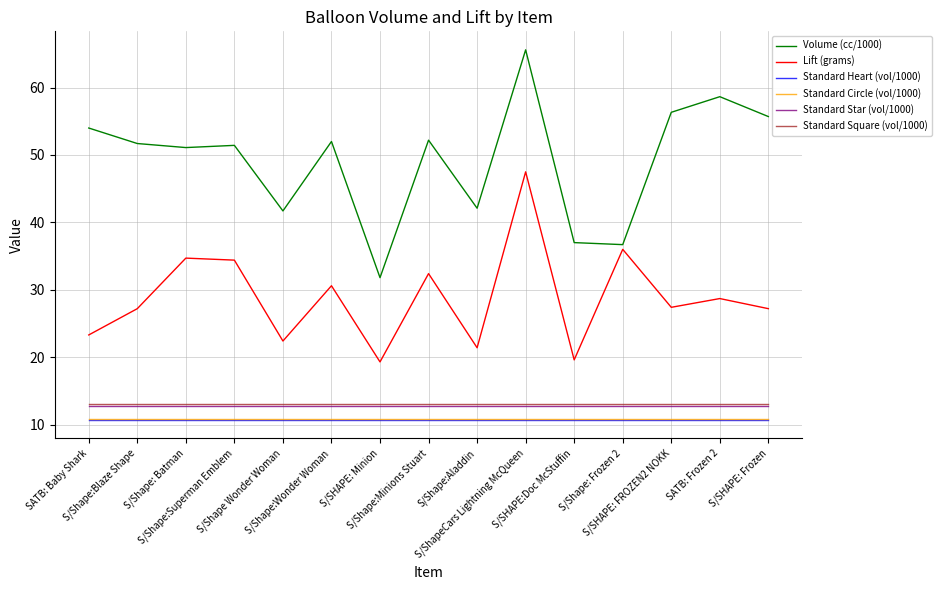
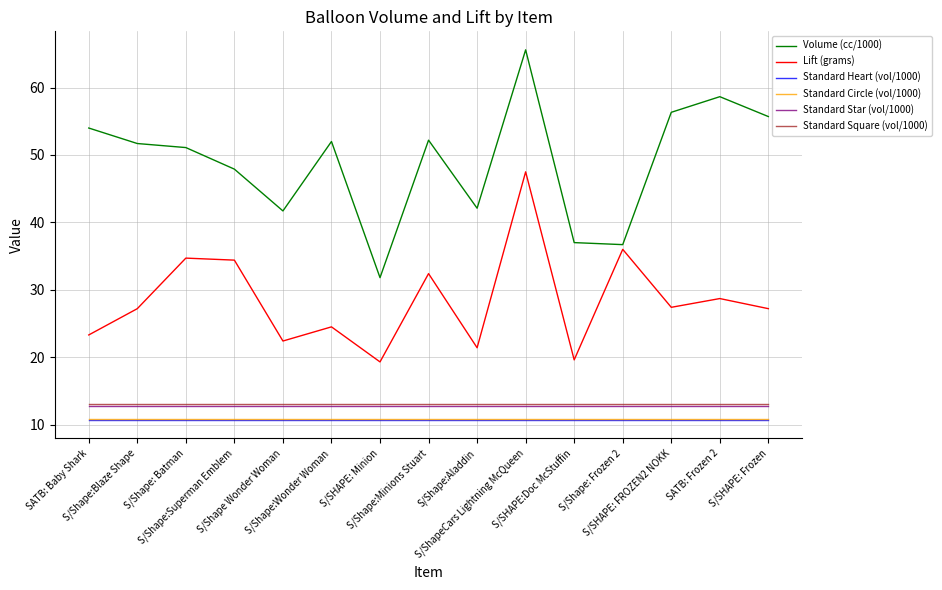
  {
    "Volume (cc/1000)": {
      "SATB: Baby Shark": 54,
      "S/Shape:Blaze Shape": 52,
      "S/Shape: Batman": 51,
-     "S/Shape:Superman Emblem": 51,
+     "S/Shape:Superman Emblem": 48,
      "S/Shape Wonder Woman": 42,
      "S/Shape:Wonder Woman": 52,
      "S/SHAPE: Minion": 32,
      "S/Shape:Minions Stuart": 52,
      "S/Shape:Aladdin": 42,
      "S/ShapeCars Lightning McQueen": 66,
      "S/SHAPE:Doc McStuffin": 37,
      "S/Shape: Frozen 2": 37,
      "S/SHAPE: FROZEN2 NOKK": 56,
      "SATB: Frozen 2": 59,
      "S/SHAPE: Frozen": 56
    },
    "Lift (grams)": {
      "SATB: Baby Shark": 23,
      "S/Shape:Blaze Shape": 27,
      "S/Shape: Batman": 35,
      "S/Shape:Superman Emblem": 34,
      "S/Shape Wonder Woman": 22,
-     "S/Shape:Wonder Woman": 31,
+     "S/Shape:Wonder Woman": 25,
      "S/SHAPE: Minion": 19,
      "S/Shape:Minions Stuart": 32,
      "S/Shape:Aladdin": 21,
      "S/ShapeCars Lightning McQueen": 48,
      "S/SHAPE:Doc McStuffin": 20,
      "S/Shape: Frozen 2": 36,
      "S/SHAPE: FROZEN2 NOKK": 27,
      "SATB: Frozen 2": 29,
      "S/SHAPE: Frozen": 27
    },
    "Standard Star (vol/1000)": {
      "SATB: Baby Shark": 13,
      "S/Shape:Blaze Shape": 13,
      "S/Shape: Batman": 13,
      "S/Shape:Superman Emblem": 13,
      "S/Shape Wonder Woman": 13,
      "S/Shape:Wonder Woman": 13,
      "S/SHAPE: Minion": 13,
      "S/Shape:Minions Stuart": 13,
      "S/Shape:Aladdin": 13,
      "S/ShapeCars Lightning McQueen": 13,
      "S/SHAPE:Doc McStuffin": 13,
      "S/Shape: Frozen 2": 13,
      "S/SHAPE: FROZEN2 NOKK": 13,
      "SATB: Frozen 2": 13,
      "S/SHAPE: Frozen": 13
    },
    "Standard Square (vol/1000)": {
      "SATB: Baby Shark": 13,
      "S/Shape:Blaze Shape": 13,
      "S/Shape: Batman": 13,
      "S/Shape:Superman Emblem": 13,
      "S/Shape Wonder Woman": 13,
      "S/Shape:Wonder Woman": 13,
      "S/SHAPE: Minion": 13,
      "S/Shape:Minions Stuart": 13,
      "S/Shape:Aladdin": 13,
      "S/ShapeCars Lightning McQueen": 13,
      "S/SHAPE:Doc McStuffin": 13,
      "S/Shape: Frozen 2": 13,
      "S/SHAPE: FROZEN2 NOKK": 13,
      "SATB: Frozen 2": 13,
      "S/SHAPE: Frozen": 13
    }
  }
